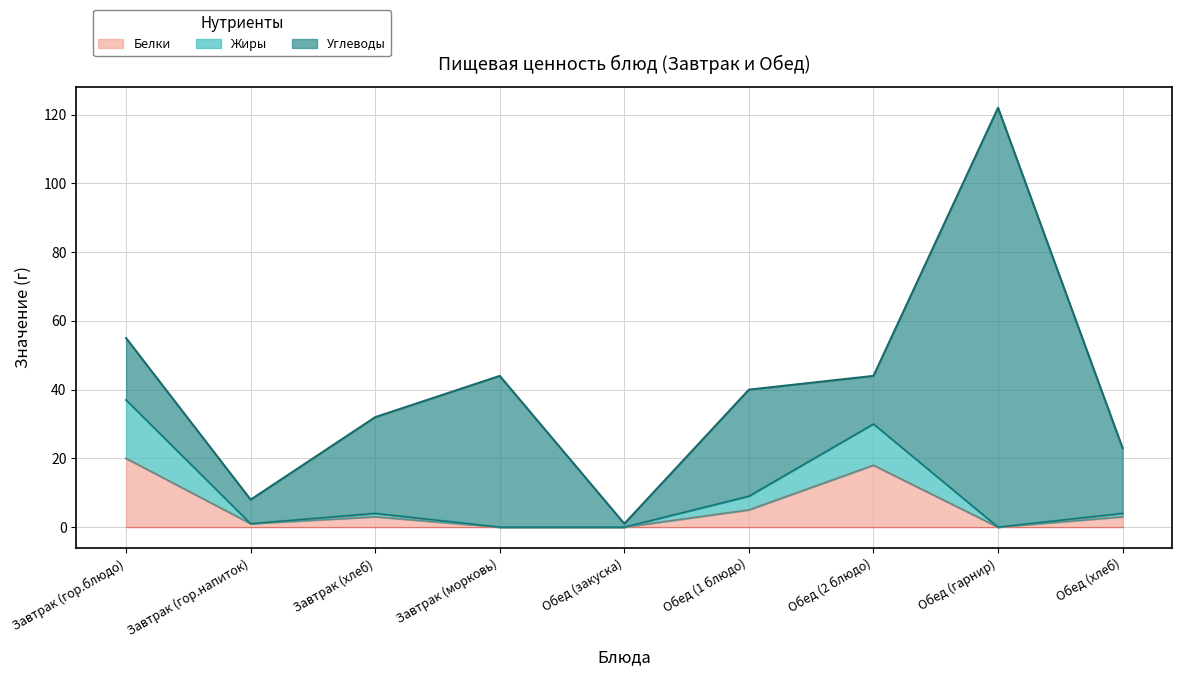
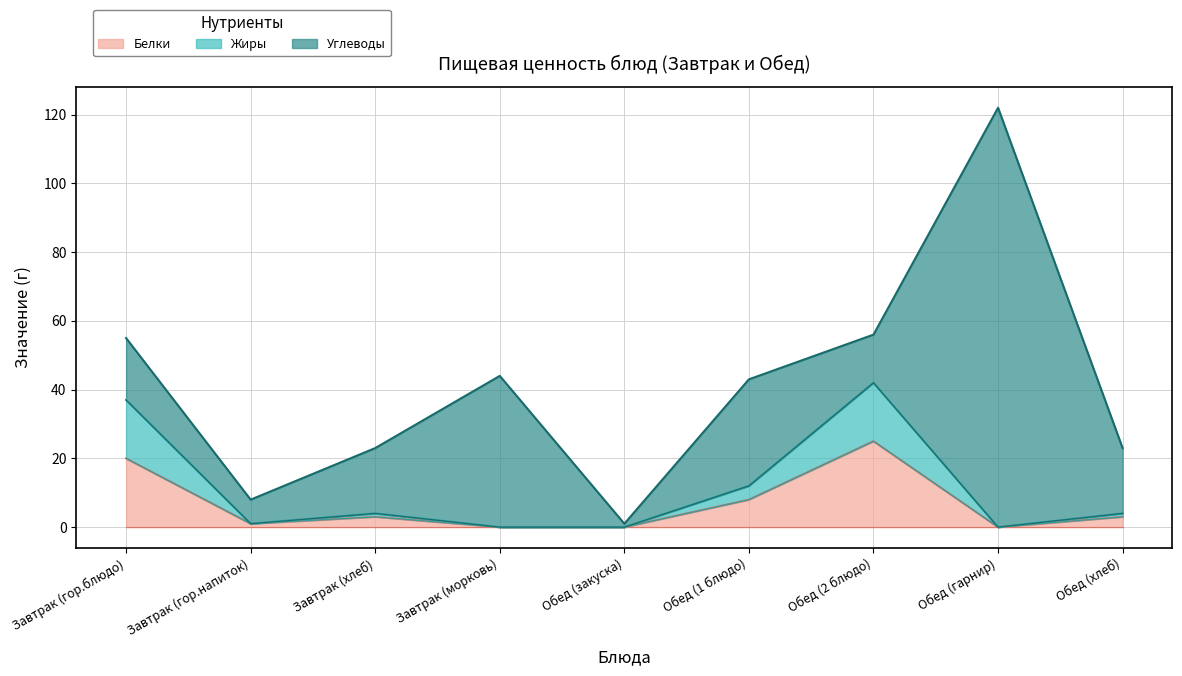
  {
    "Белки": {
      "Завтрак (гор.блюдо)": 20,
      "Завтрак (хлеб)": 3,
-     "Обед (1 блюдо)": 5,
-     "Обед (2 блюдо)": 18,
+     "Обед (1 блюдо)": 8,
+     "Обед (2 блюдо)": 25,
      "Обед (хлеб)": 3
    },
    "Жиры": {
      "Завтрак (гор.блюдо)": 17,
      "Завтрак (хлеб)": 1,
      "Обед (1 блюдо)": 4,
-     "Обед (2 блюдо)": 12,
+     "Обед (2 блюдо)": 17,
      "Обед (хлеб)": 1
    },
    "Углеводы": {
      "Завтрак (гор.блюдо)": 18,
      "Завтрак (гор.напиток)": 7,
-     "Завтрак (хлеб)": 28,
+     "Завтрак (хлеб)": 19,
      "Завтрак (морковь)": 44,
      "Обед (закуска)": 1,
      "Обед (1 блюдо)": 31,
      "Обед (2 блюдо)": 14,
      "Обед (гарнир)": 122,
      "Обед (хлеб)": 19
    }
  }
